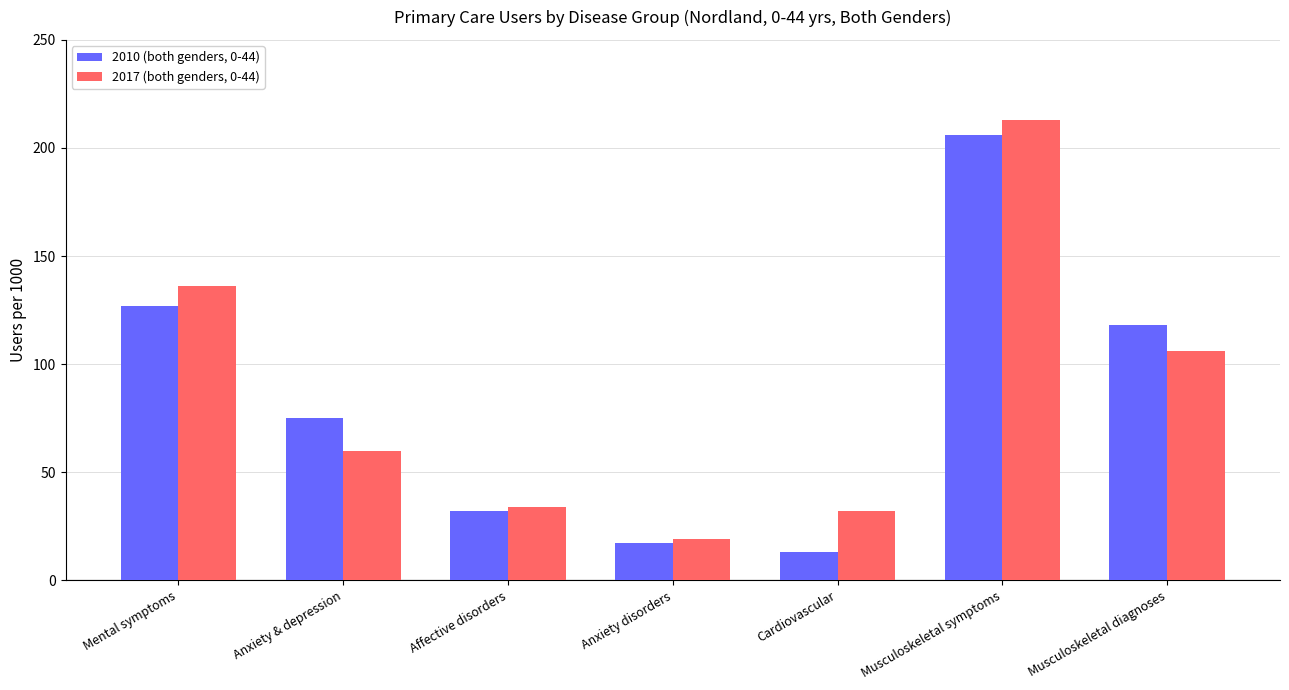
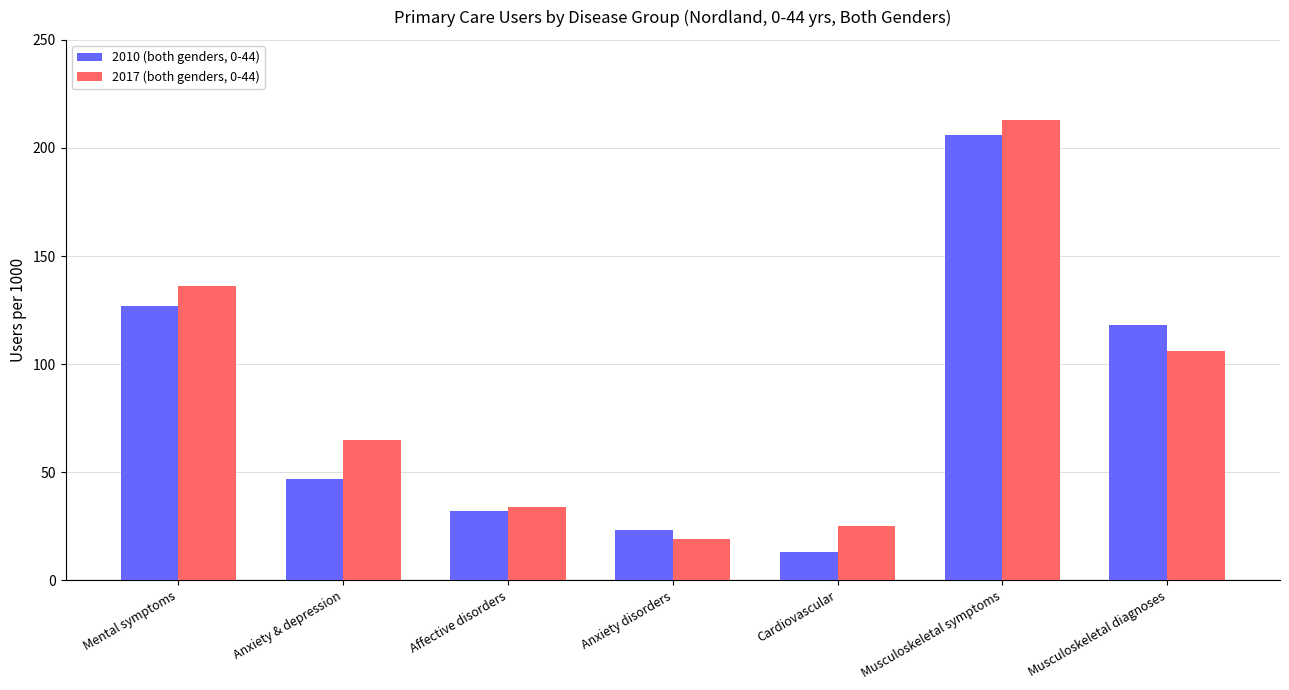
  {
    "2010 (both genders, 0-44)": {
      "Mental symptoms": 127,
-     "Anxiety & depression": 75,
+     "Anxiety & depression": 47,
      "Affective disorders": 32,
-     "Anxiety disorders": 17,
+     "Anxiety disorders": 23,
      "Cardiovascular": 13,
      "Musculoskeletal symptoms": 206,
      "Musculoskeletal diagnoses": 118
    },
    "2017 (both genders, 0-44)": {
      "Mental symptoms": 136,
-     "Anxiety & depression": 60,
+     "Anxiety & depression": 65,
      "Affective disorders": 34,
      "Anxiety disorders": 19,
-     "Cardiovascular": 32,
+     "Cardiovascular": 25,
      "Musculoskeletal symptoms": 213,
      "Musculoskeletal diagnoses": 106
    }
  }
